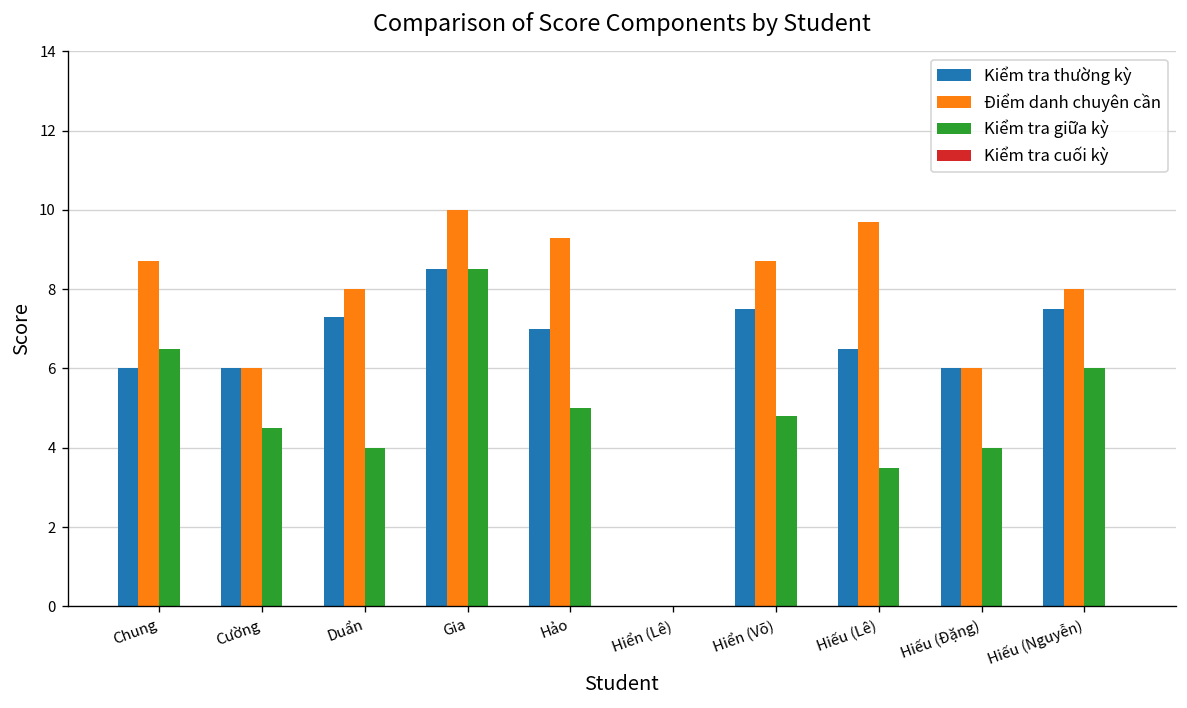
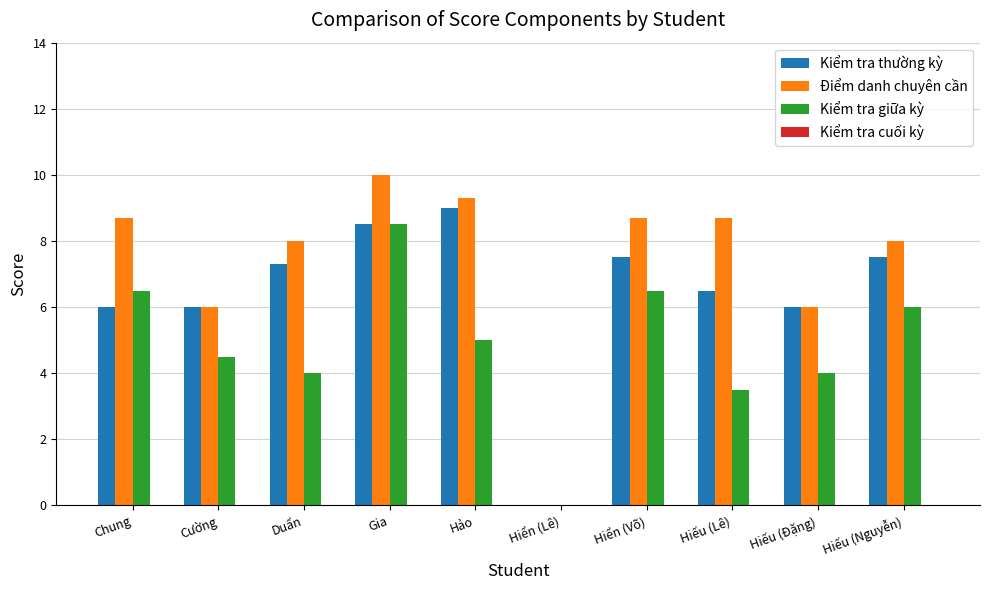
  {
    "Kiểm tra thường kỳ": {
      "Chung": 6,
      "Cường": 6,
      "Duẩn": 7.3,
      "Gia": 8.5,
-     "Hảo": 7,
+     "Hảo": 9,
      "Hiển (Lê)": 0,
      "Hiển (Võ)": 7.5,
      "Hiếu (Lê)": 6.5,
      "Hiếu (Đặng)": 6,
      "Hiếu (Nguyễn)": 7.5
    },
    "Điểm danh chuyên cần": {
      "Chung": 8.7,
      "Cường": 6.0,
      "Duẩn": 8.0,
      "Gia": 10.0,
      "Hảo": 9.3,
      "Hiển (Lê)": 0.0,
      "Hiển (Võ)": 8.7,
-     "Hiếu (Lê)": 9.7,
+     "Hiếu (Lê)": 8.7,
      "Hiếu (Đặng)": 6.0,
      "Hiếu (Nguyễn)": 8.0
    },
    "Kiểm tra giữa kỳ": {
      "Chung": 6.5,
      "Cường": 4.5,
      "Duẩn": 4.0,
      "Gia": 8.5,
      "Hảo": 5.0,
      "Hiển (Lê)": 0.0,
-     "Hiển (Võ)": 4.8,
+     "Hiển (Võ)": 6.5,
      "Hiếu (Lê)": 3.5,
      "Hiếu (Đặng)": 4.0,
      "Hiếu (Nguyễn)": 6.0
    },
    "Kiểm tra cuối kỳ": {
      "Chung": 0.0,
      "Cường": 0.0,
      "Duẩn": 0.0,
      "Gia": 0.0,
      "Hảo": 0.0,
      "Hiển (Lê)": 0.0,
      "Hiển (Võ)": 0.0,
      "Hiếu (Lê)": 0.0,
      "Hiếu (Đặng)": 0.0,
      "Hiếu (Nguyễn)": 0.0
    }
  }
